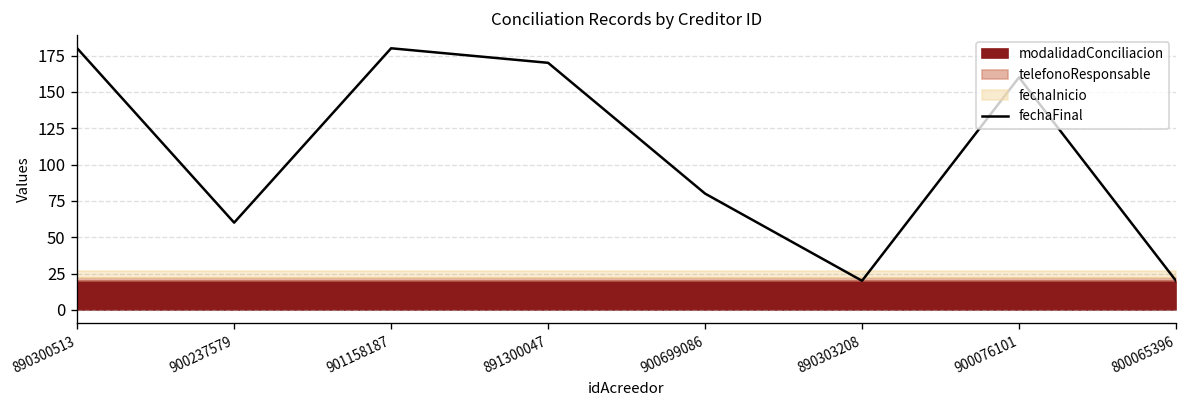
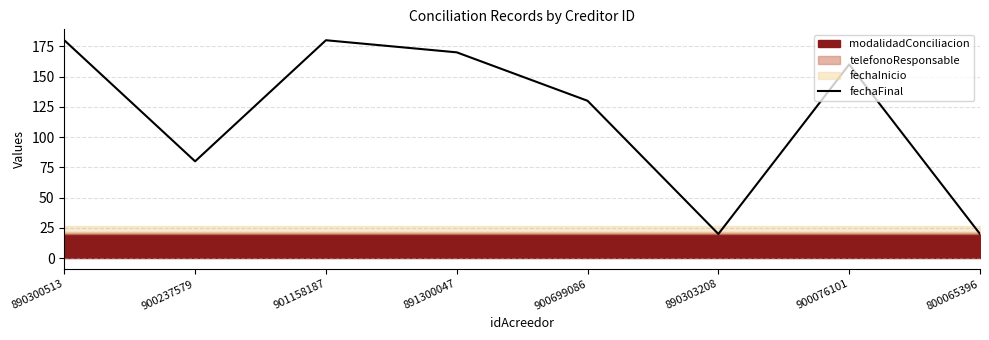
  {
    "fechaFinal": {
      "890300513": 180,
-     "900237579": 60,
+     "900237579": 80,
      "901158187": 180,
      "891300047": 170,
-     "900699086": 80
+     "900699086": 130
    },
    "fechaInicio": {
      "890300513": 5,
      "900237579": 5,
      "901158187": 5,
      "891300047": 5,
      "900699086": 5,
      "890303208": 5,
      "900076101": 5,
      "800065396": 5
    }
  }
